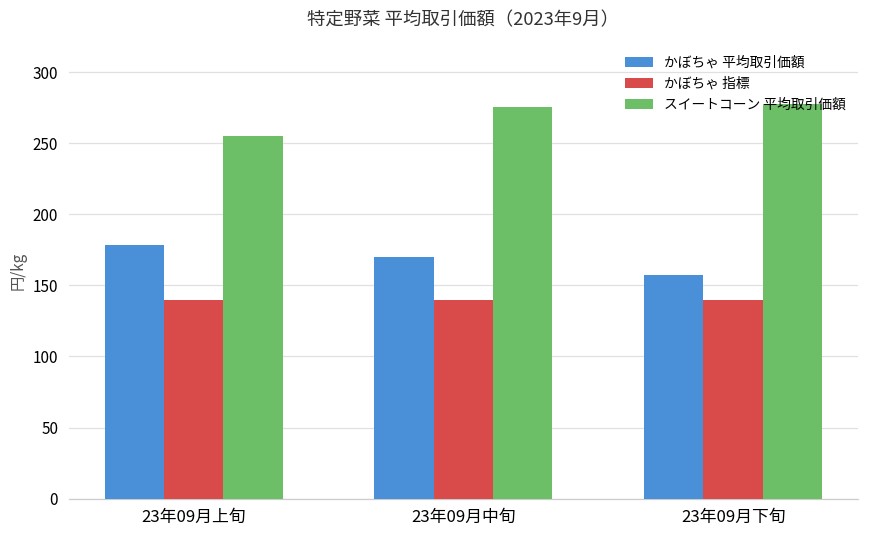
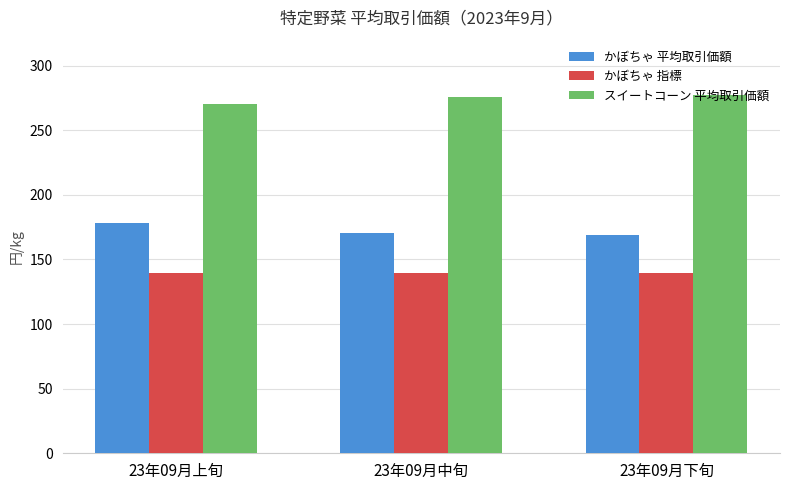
  {
    "かぼちゃ 平均取引価額": {
      "23年09月上旬": 178,
      "23年09月中旬": 170,
-     "23年09月下旬": 158
+     "23年09月下旬": 169
    },
    "かぼちゃ 指標": {
      "23年09月上旬": 140,
      "23年09月中旬": 140,
      "23年09月下旬": 140
    },
    "スイートコーン 平均取引価額": {
-     "23年09月上旬": 255,
+     "23年09月上旬": 270,
      "23年09月中旬": 276,
      "23年09月下旬": 278
    }
  }
